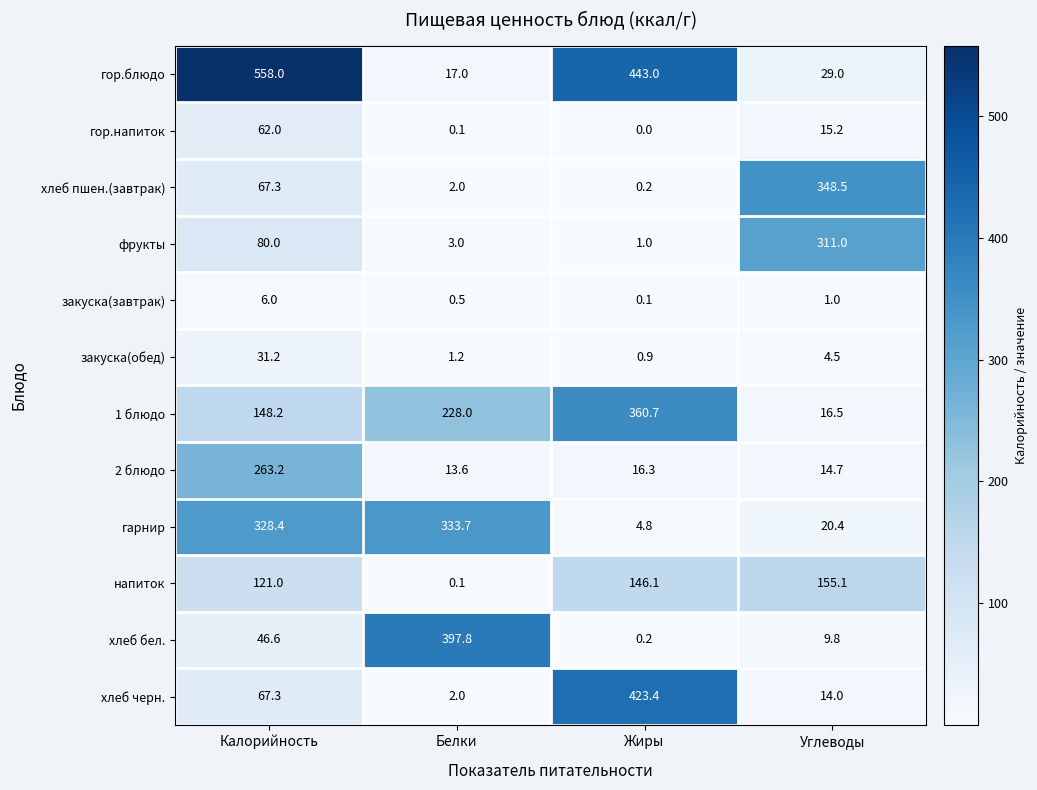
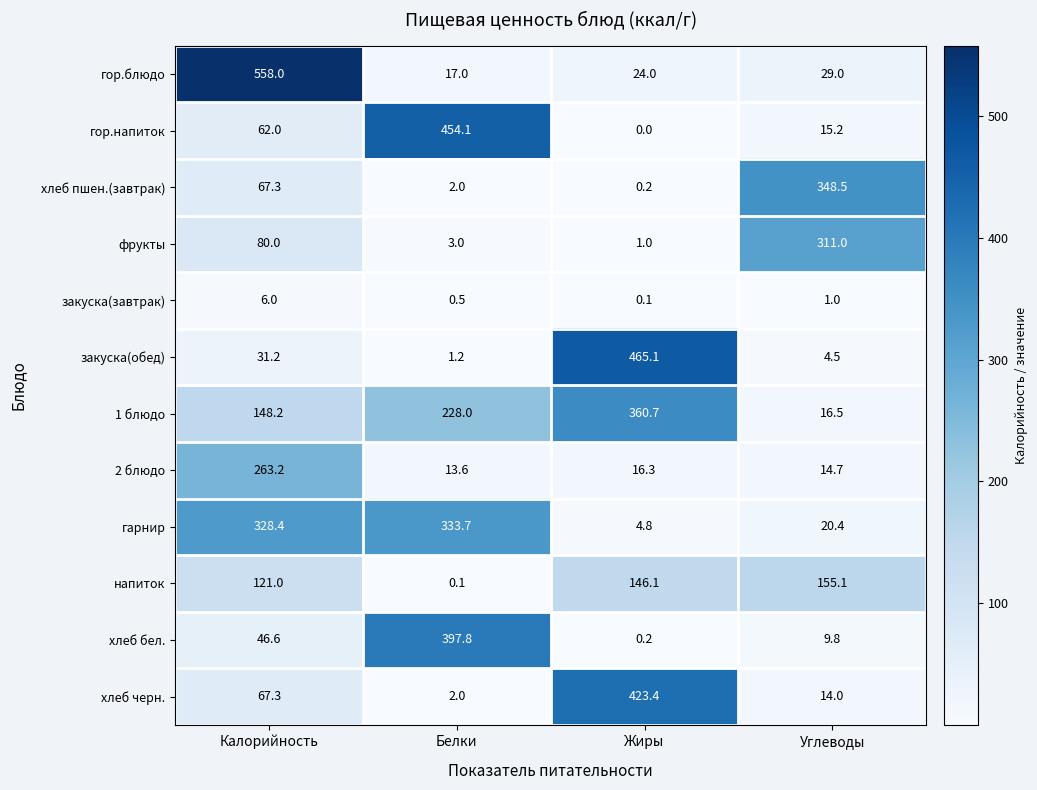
  {
    "гор.блюдо": {
      "Калорийность": 558.0,
      "Белки": 17.0,
-     "Жиры": 443.0,
+     "Жиры": 24.0,
      "Углеводы": 29.0
    },
    "гор.напиток": {
      "Калорийность": 62.0,
-     "Белки": 0.1,
+     "Белки": 454.1,
      "Жиры": 0.0,
      "Углеводы": 15.2
    },
    "хлеб пшен.(завтрак)": {
      "Калорийность": 67.3,
      "Белки": 2.0,
      "Жиры": 0.2,
      "Углеводы": 348.5
    },
    "фрукты": {
      "Калорийность": 80.0,
      "Белки": 3.0,
      "Жиры": 1.0,
      "Углеводы": 311.0
    },
    "закуска(завтрак)": {
      "Калорийность": 6.0,
      "Белки": 0.5,
      "Жиры": 0.1,
      "Углеводы": 1.0
    },
    "закуска(обед)": {
      "Калорийность": 31.2,
      "Белки": 1.2,
-     "Жиры": 0.9,
+     "Жиры": 465.1,
      "Углеводы": 4.5
    },
    "1 блюдо": {
      "Калорийность": 148.2,
      "Белки": 228.0,
      "Жиры": 360.7,
      "Углеводы": 16.5
    },
    "2 блюдо": {
      "Калорийность": 263.2,
      "Белки": 13.6,
      "Жиры": 16.3,
      "Углеводы": 14.7
    },
    "гарнир": {
      "Калорийность": 328.4,
      "Белки": 333.7,
      "Жиры": 4.8,
      "Углеводы": 20.4
    },
    "напиток": {
      "Калорийность": 121.0,
      "Белки": 0.1,
      "Жиры": 146.1,
      "Углеводы": 155.1
    },
    "хлеб бел.": {
      "Калорийность": 46.6,
      "Белки": 397.8,
      "Жиры": 0.2,
      "Углеводы": 9.8
    },
    "хлеб черн.": {
      "Калорийность": 67.3,
      "Белки": 2.0,
      "Жиры": 423.4,
      "Углеводы": 14.0
    }
  }
